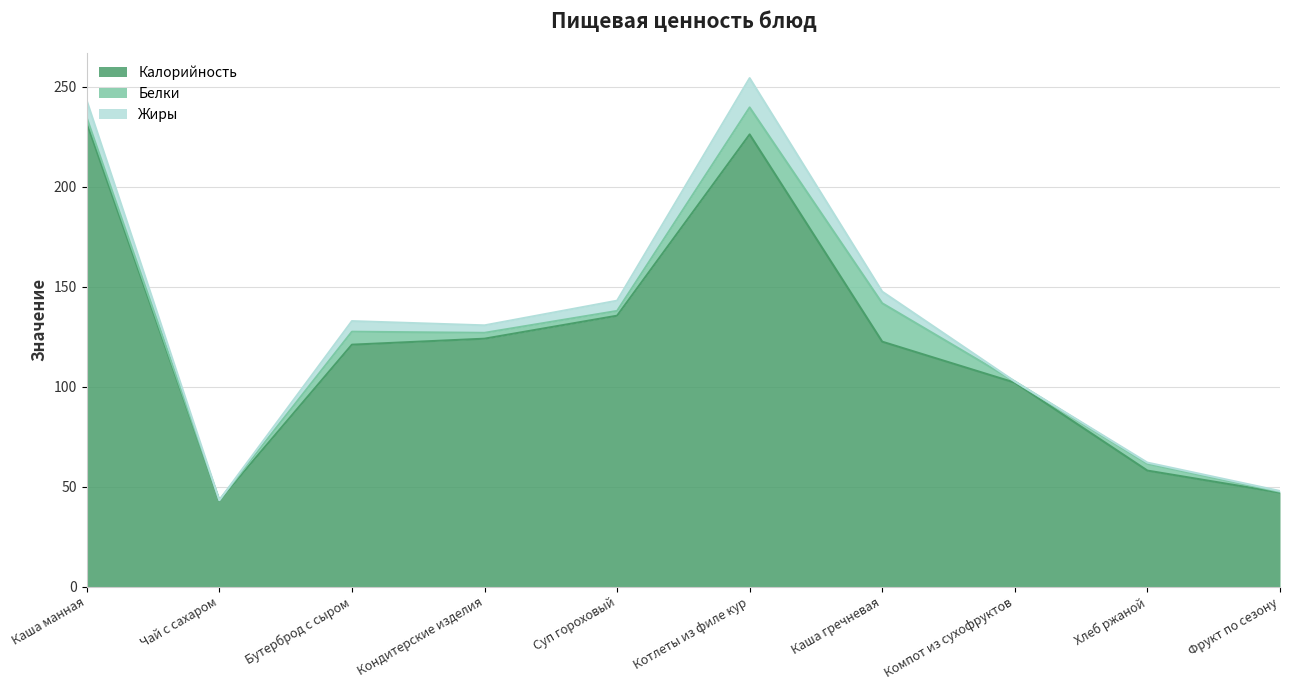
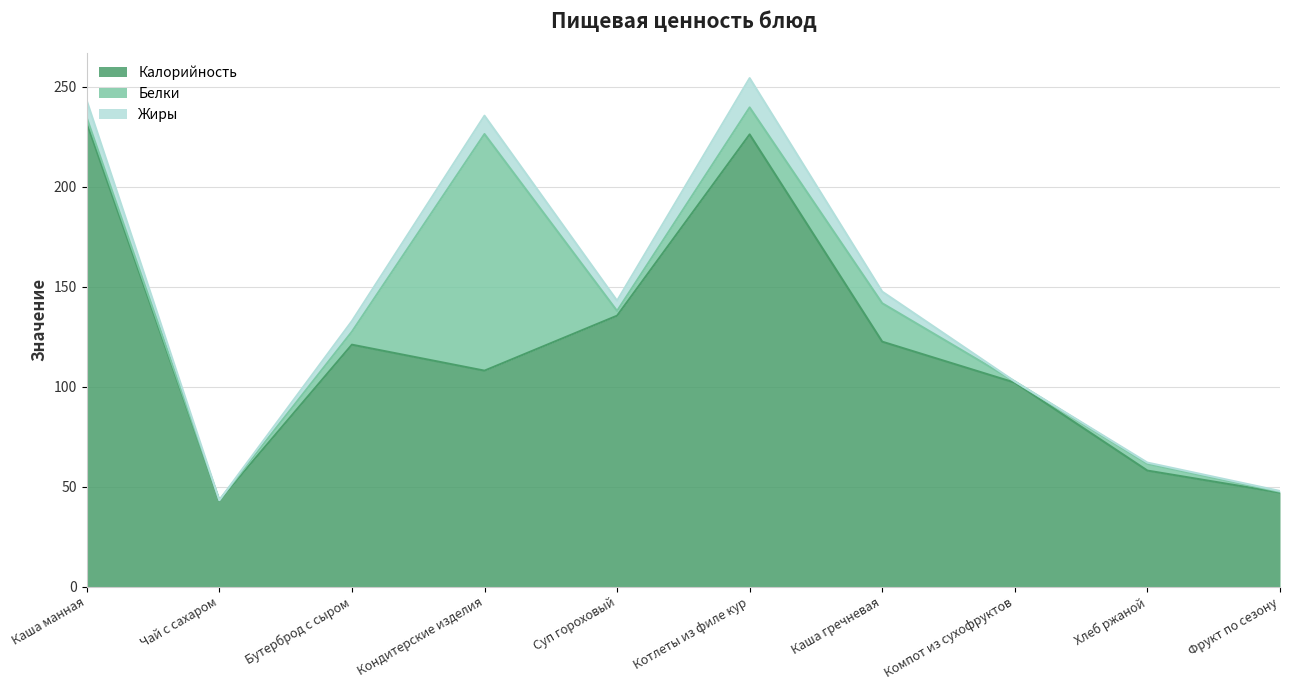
  {
    "Калорийность": {
      "Каша манная": 232,
      "Бутерброд с сыром": 121,
-     "Кондитерские изделия": 124,
+     "Кондитерские изделия": 108,
      "Суп гороховый": 136,
      "Котлеты из филе кур": 226,
      "Каша гречневая": 123,
      "Хлеб ржаной": 58
    },
    "Белки": {
      "Каша манная": 3,
      "Бутерброд с сыром": 7,
-     "Кондитерские изделия": 3,
+     "Кондитерские изделия": 118,
      "Суп гороховый": 2,
      "Котлеты из филе кур": 14,
      "Каша гречневая": 19
    },
    "Жиры": {
      "Каша манная": 9,
      "Бутерброд с сыром": 5,
-     "Кондитерские изделия": 4,
+     "Кондитерские изделия": 9,
      "Суп гороховый": 5,
      "Котлеты из филе кур": 15,
      "Каша гречневая": 6
    }
  }
